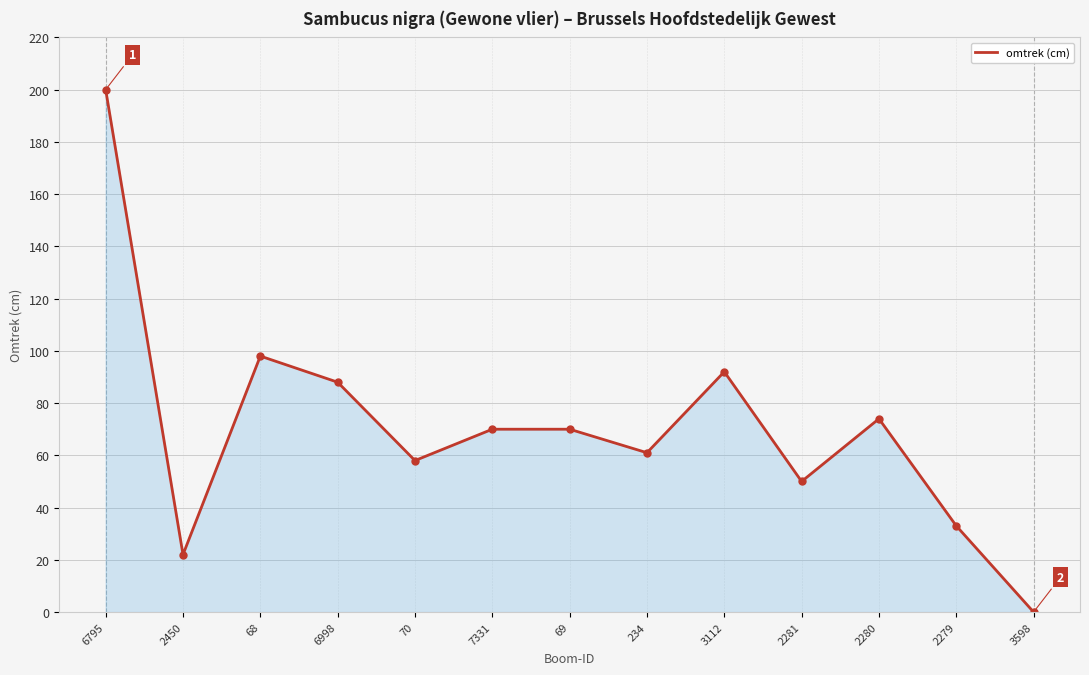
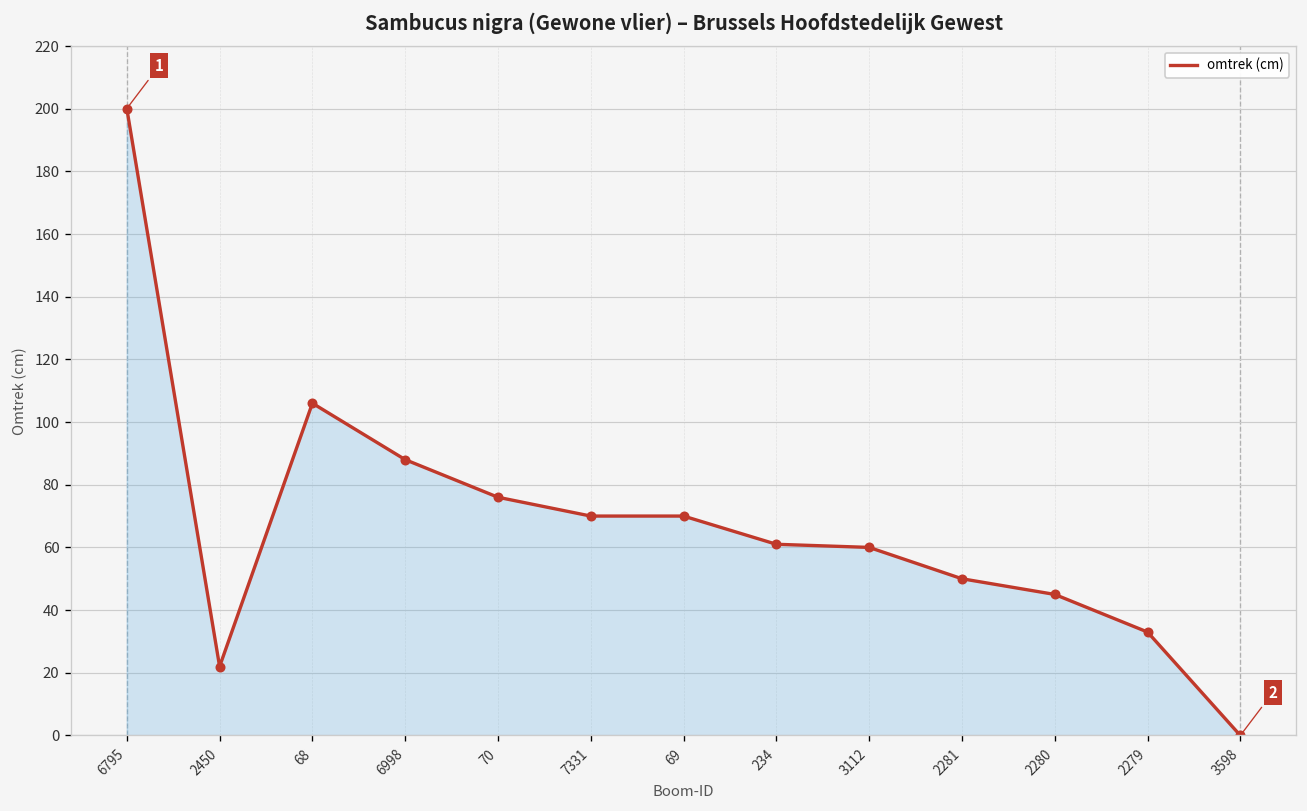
  {
    "6795": 200,
    "2450": 22,
-   "68": 98,
+   "68": 106,
    "6998": 88,
-   "70": 58,
+   "70": 76,
    "7331": 70,
    "69": 70,
    "234": 61,
-   "3112": 92,
+   "3112": 60,
    "2281": 50,
-   "2280": 74,
+   "2280": 45,
    "2279": 33,
    "3598": 0
  }
